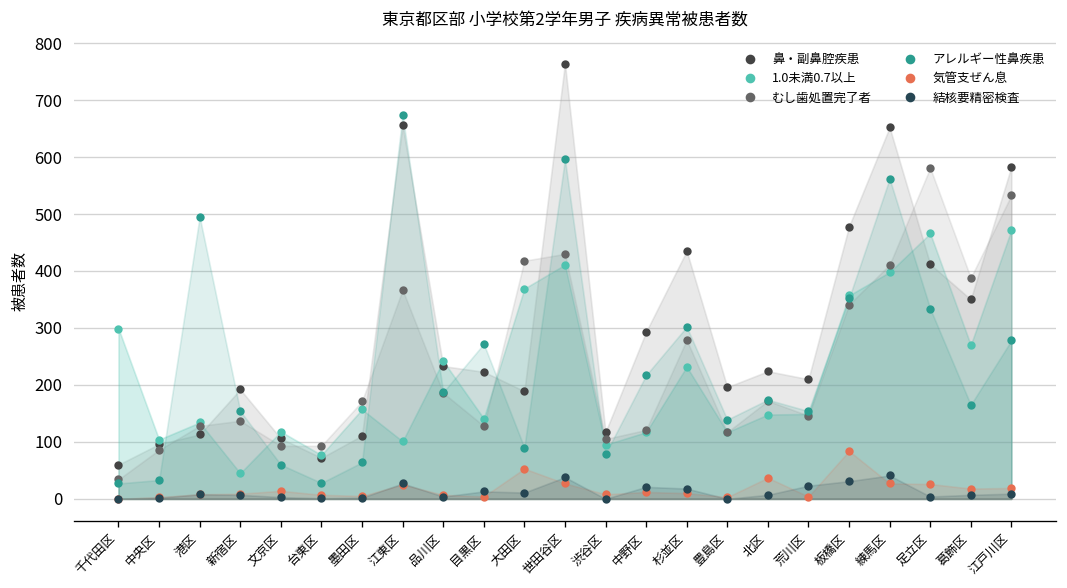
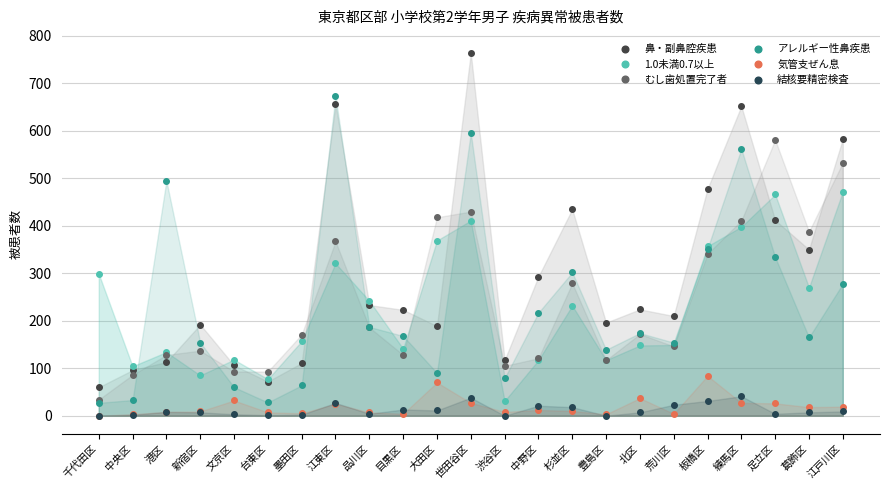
  {
    "1.0未満0.7以上": {
      "千代田区": 300,
      "中央区": 100,
      "港区": 130,
-     "新宿区": 50,
+     "新宿区": 90,
      "文京区": 120,
      "墨田区": 160,
-     "江東区": 100,
+     "江東区": 320,
      "品川区": 240,
      "目黒区": 140,
      "大田区": 370,
      "世田谷区": 410,
-     "渋谷区": 100,
+     "渋谷区": 30,
      "杉並区": 230,
      "北区": 150,
      "練馬区": 400,
      "足立区": 470,
      "葛飾区": 270,
      "江戸川区": 470
    },
    "アレルギー性鼻疾患": {
      "千代田区": 30,
      "中央区": 30,
      "港区": 500,
      "新宿区": 150,
      "文京区": 60,
      "台東区": 30,
      "墨田区": 60,
      "江東区": 670,
-     "目黒区": 270,
+     "目黒区": 170,
      "大田区": 90,
      "世田谷区": 600,
      "渋谷区": 80,
      "中野区": 220,
      "杉並区": 300,
      "豊島区": 140,
      "練馬区": 560,
      "足立区": 330,
      "葛飾区": 170,
      "江戸川区": 280
    },
    "気管支ぜん息": {
-     "文京区": 10,
+     "文京区": 30,
      "台東区": 10,
      "目黒区": 0,
-     "大田区": 50,
+     "大田区": 70,
      "世田谷区": 30,
      "渋谷区": 10,
      "中野区": 10,
      "杉並区": 10,
      "北区": 40,
      "荒川区": 0,
      "板橋区": 80,
      "練馬区": 30,
      "足立区": 30,
      "葛飾区": 20,
      "江戸川区": 20
    }
  }
